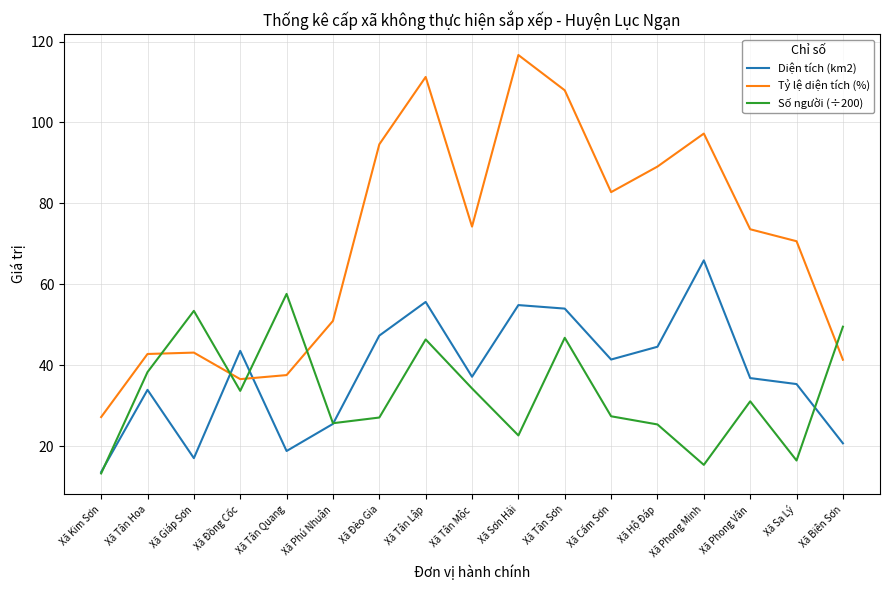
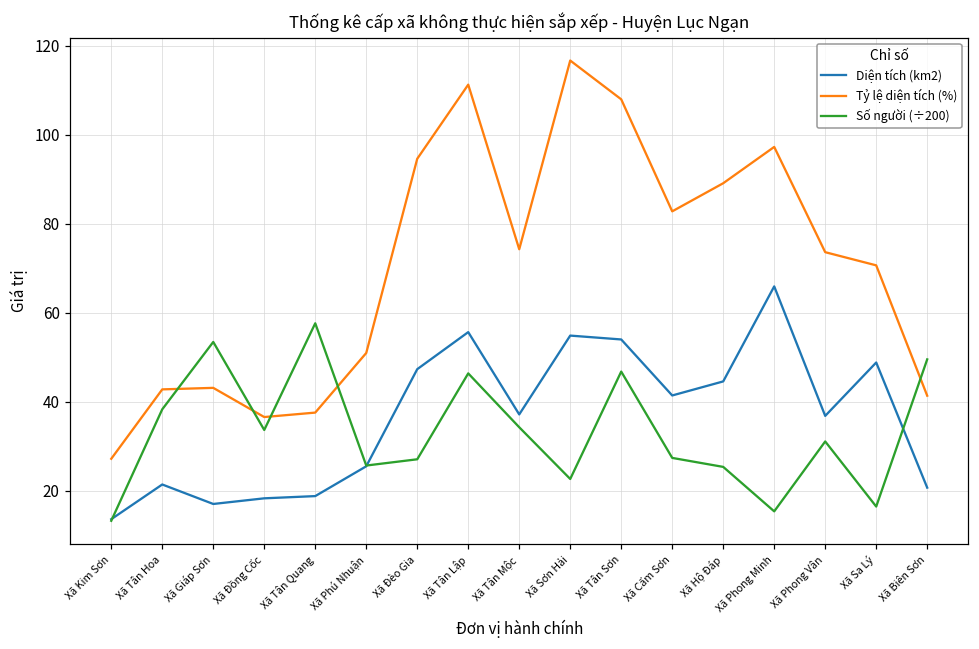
  {
    "Diện tích (km2)": {
-     "Xã Tân Hoa": 34,
+     "Xã Tân Hoa": 21,
      "Xã Giáp Sơn": 17,
-     "Xã Đồng Cốc": 44,
+     "Xã Đồng Cốc": 18,
      "Xã Tân Quang": 19,
      "Xã Đèo Gia": 47,
      "Xã Tân Lập": 56,
      "Xã Tân Mộc": 37,
      "Xã Sơn Hải": 55,
      "Xã Tân Sơn": 54,
      "Xã Cấm Sơn": 41,
      "Xã Hộ Đáp": 45,
      "Xã Phong Minh": 66,
      "Xã Phong Vân": 37,
-     "Xã Sa Lý": 35,
+     "Xã Sa Lý": 49,
      "Xã Biên Sơn": 21
    },
    "Tỷ lệ diện tích (%)": {
      "Xã Kim Sơn": 27,
      "Xã Tân Hoa": 43,
      "Xã Giáp Sơn": 43,
      "Xã Đồng Cốc": 37,
      "Xã Tân Quang": 38,
      "Xã Phú Nhuận": 51,
      "Xã Đèo Gia": 95,
      "Xã Tân Lập": 111,
      "Xã Tân Mộc": 74,
      "Xã Sơn Hải": 117,
      "Xã Tân Sơn": 108,
      "Xã Cấm Sơn": 83,
      "Xã Hộ Đáp": 89,
      "Xã Phong Minh": 97,
      "Xã Phong Vân": 74,
      "Xã Sa Lý": 71,
      "Xã Biên Sơn": 41
    },
    "Số người (÷200)": {
      "Xã Tân Hoa": 38,
      "Xã Giáp Sơn": 53,
      "Xã Đồng Cốc": 34,
      "Xã Tân Quang": 58,
      "Xã Đèo Gia": 27,
      "Xã Tân Lập": 46,
      "Xã Tân Mộc": 34,
      "Xã Sơn Hải": 23,
      "Xã Tân Sơn": 47,
      "Xã Cấm Sơn": 27,
      "Xã Hộ Đáp": 25,
      "Xã Phong Minh": 15,
      "Xã Phong Vân": 31,
      "Xã Sa Lý": 16,
      "Xã Biên Sơn": 50
    }
  }
